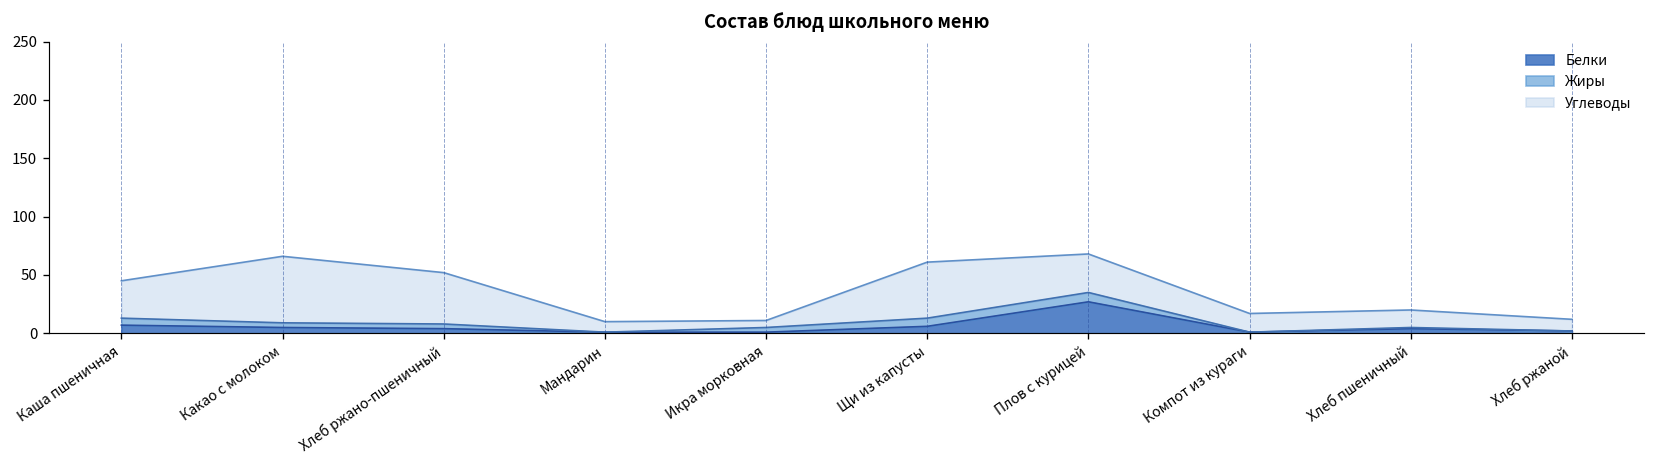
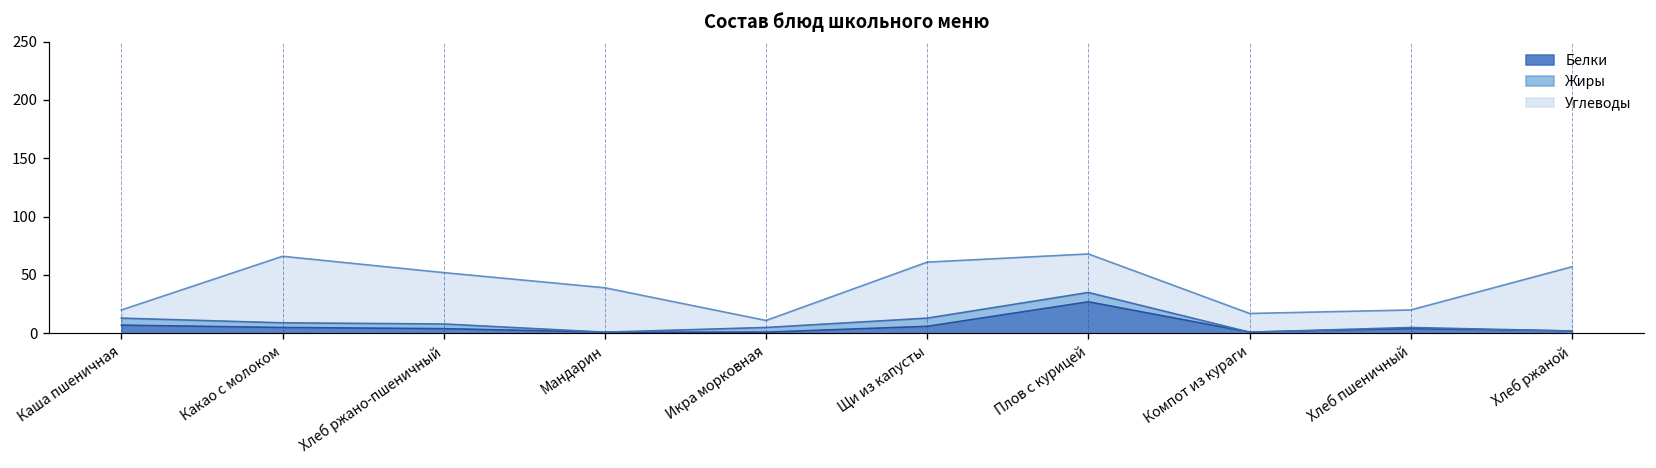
  {
    "Углеводы": {
-     "Каша пшеничная": 30,
+     "Каша пшеничная": 10,
      "Какао с молоком": 60,
      "Хлеб ржано-пшеничный": 40,
-     "Мандарин": 10,
+     "Мандарин": 40,
      "Икра морковная": 10,
      "Щи из капусты": 50,
      "Плов с курицей": 30,
      "Компот из кураги": 20,
      "Хлеб пшеничный": 20,
-     "Хлеб ржаной": 10
+     "Хлеб ржаной": 60
    }
  }
